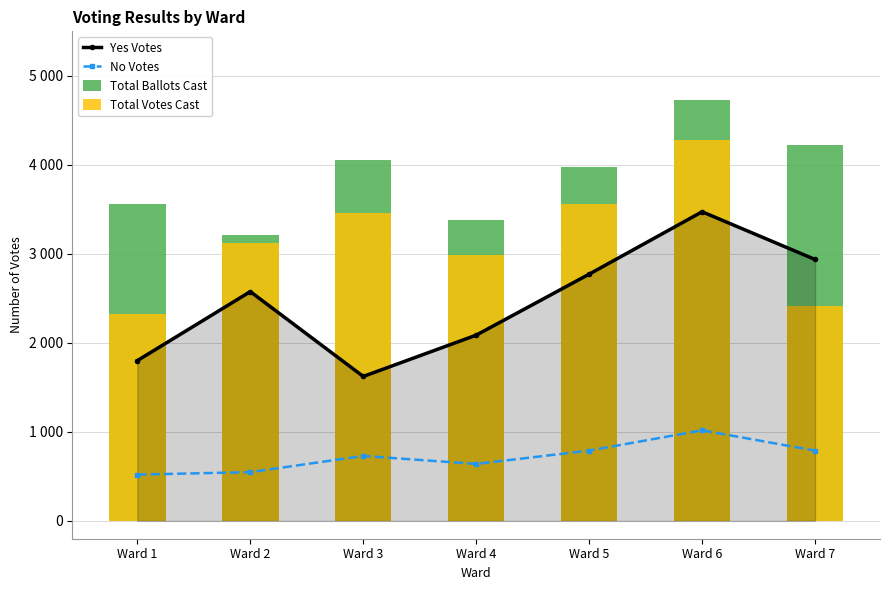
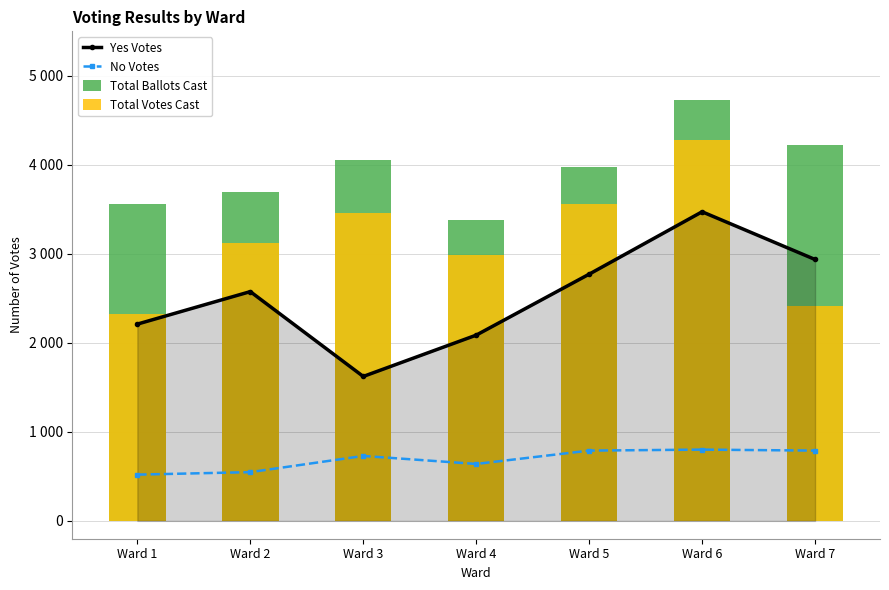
  {
    "Yes Votes": {
-     "Ward 1": 1800,
+     "Ward 1": 2200,
      "Ward 2": 2600,
      "Ward 3": 1600,
      "Ward 4": 2100,
      "Ward 5": 2800,
      "Ward 6": 3500,
      "Ward 7": 2900
    },
    "Total Ballots Cast": {
      "Ward 1": 3600,
-     "Ward 2": 3200,
+     "Ward 2": 3700,
      "Ward 3": 4100,
      "Ward 4": 3400,
      "Ward 5": 4000,
      "Ward 6": 4700,
      "Ward 7": 4200
    },
    "No Votes": {
      "Ward 1": 500,
      "Ward 2": 500,
      "Ward 3": 700,
      "Ward 4": 600,
      "Ward 5": 800,
-     "Ward 6": 1000,
+     "Ward 6": 800,
      "Ward 7": 800
    }
  }
